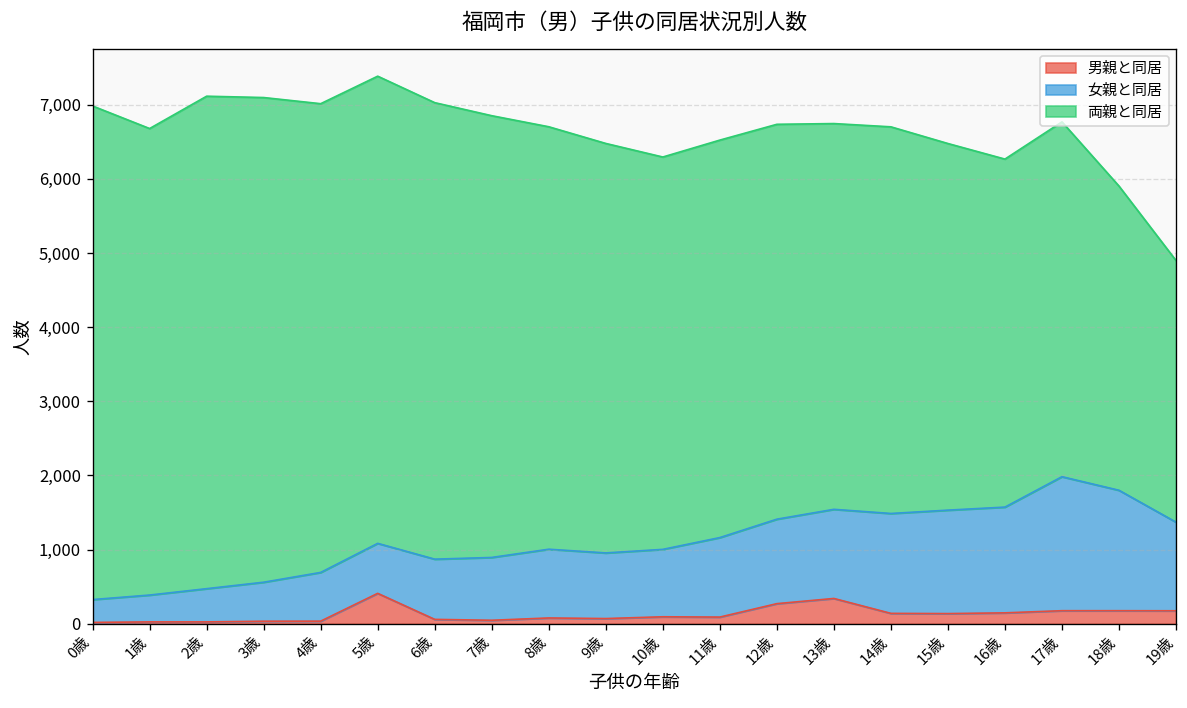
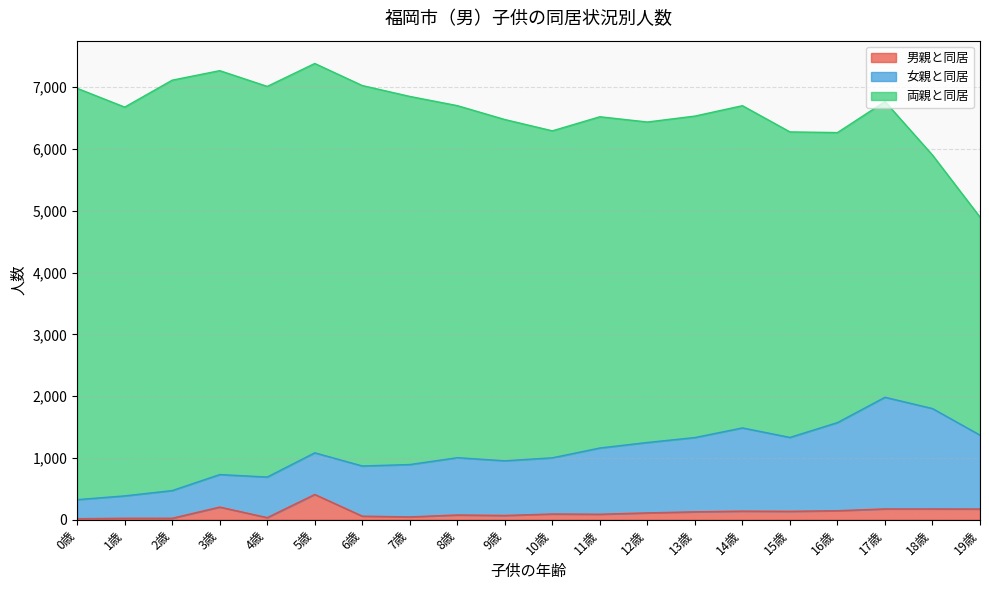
  {
    "男親と同居": {
      "0歳": "0",
      "1歳": "0",
      "2歳": "0",
-     "3歳": "0",
+     "3歳": "200",
      "4歳": "0",
      "5歳": "400",
      "6歳": "100",
      "7歳": "0",
      "8歳": "100",
      "9歳": "100",
      "10歳": "100",
      "11歳": "100",
-     "12歳": "300",
-     "13歳": "300",
+     "12歳": "100",
+     "13歳": "100",
      "14歳": "100",
      "15歳": "100",
      "16歳": "100",
      "17歳": "200",
      "18歳": "200",
      "19歳": "200"
    },
    "女親と同居": {
      "0歳": "300",
      "1歳": "400",
      "2歳": "400",
      "3歳": "500",
      "4歳": "700",
      "5歳": "700",
      "6歳": "800",
      "7歳": "800",
      "8歳": "900",
      "9歳": "900",
      "10歳": "900",
      "11歳": "1,100",
      "12歳": "1,100",
      "13歳": "1,200",
      "14歳": "1,300",
-     "15歳": "1,400",
+     "15歳": "1,200",
      "16歳": "1,400",
      "17歳": "1,800",
      "18歳": "1,600",
      "19歳": "1,200"
    },
    "両親と同居": {
      "0歳": "6,700",
      "1歳": "6,300",
      "2歳": "6,600",
      "3歳": "6,500",
      "4歳": "6,300",
      "5歳": "6,300",
      "6歳": "6,200",
      "7歳": "6,000",
      "8歳": "5,700",
      "9歳": "5,500",
      "10歳": "5,300",
      "11歳": "5,400",
-     "12歳": "5,300",
+     "12歳": "5,200",
      "13歳": "5,200",
      "14歳": "5,200",
      "15歳": "4,900",
      "16歳": "4,700",
      "18歳": "4,100",
      "19歳": "3,500"
    }
  }
